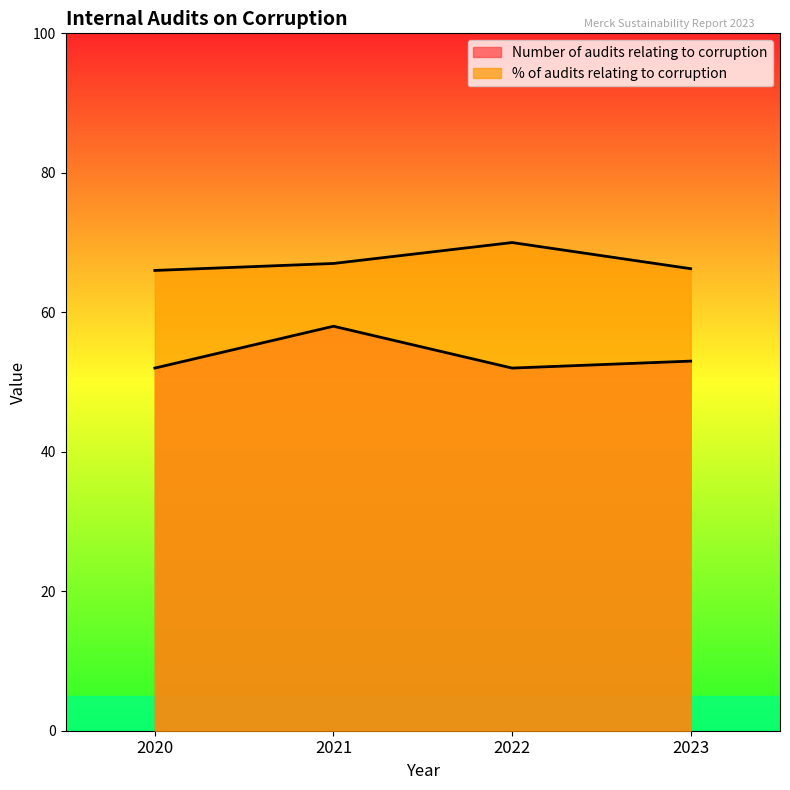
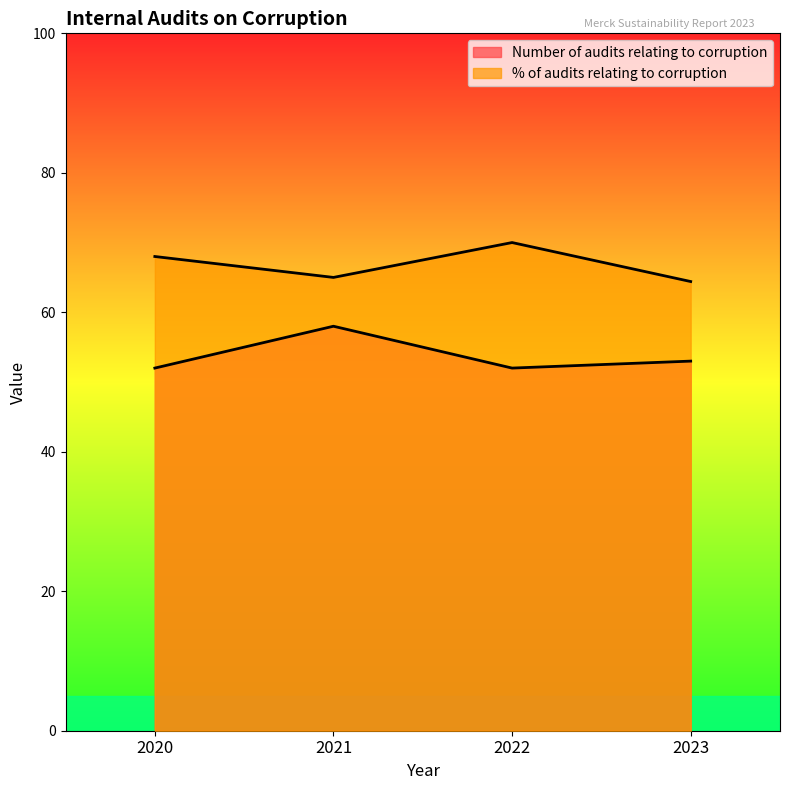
  {
    "Number of audits relating to corruption": {
      "2020": 52,
      "2021": 58,
      "2022": 52,
      "2023": 53
    },
    "% of audits relating to corruption": {
-     "2020": 66,
-     "2021": 67,
+     "2020": 68,
+     "2021": 65,
      "2022": 70,
-     "2023": 66
+     "2023": 64
    }
  }
